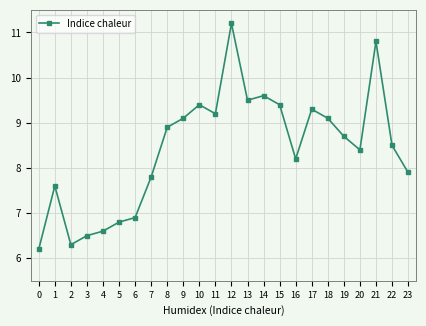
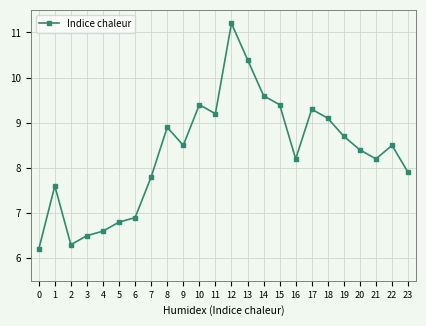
  {
    "0": 6.2,
    "1": 7.6,
    "2": 6.3,
    "3": 6.5,
    "4": 6.6,
    "5": 6.8,
    "6": 6.9,
    "7": 7.8,
    "8": 8.9,
-   "9": 9.1,
+   "9": 8.5,
    "10": 9.4,
    "11": 9.2,
    "12": 11.2,
-   "13": 9.5,
+   "13": 10.4,
    "14": 9.6,
    "15": 9.4,
    "16": 8.2,
    "17": 9.3,
    "18": 9.1,
    "19": 8.7,
    "20": 8.4,
-   "21": 10.8,
+   "21": 8.2,
    "22": 8.5,
    "23": 7.9
  }
